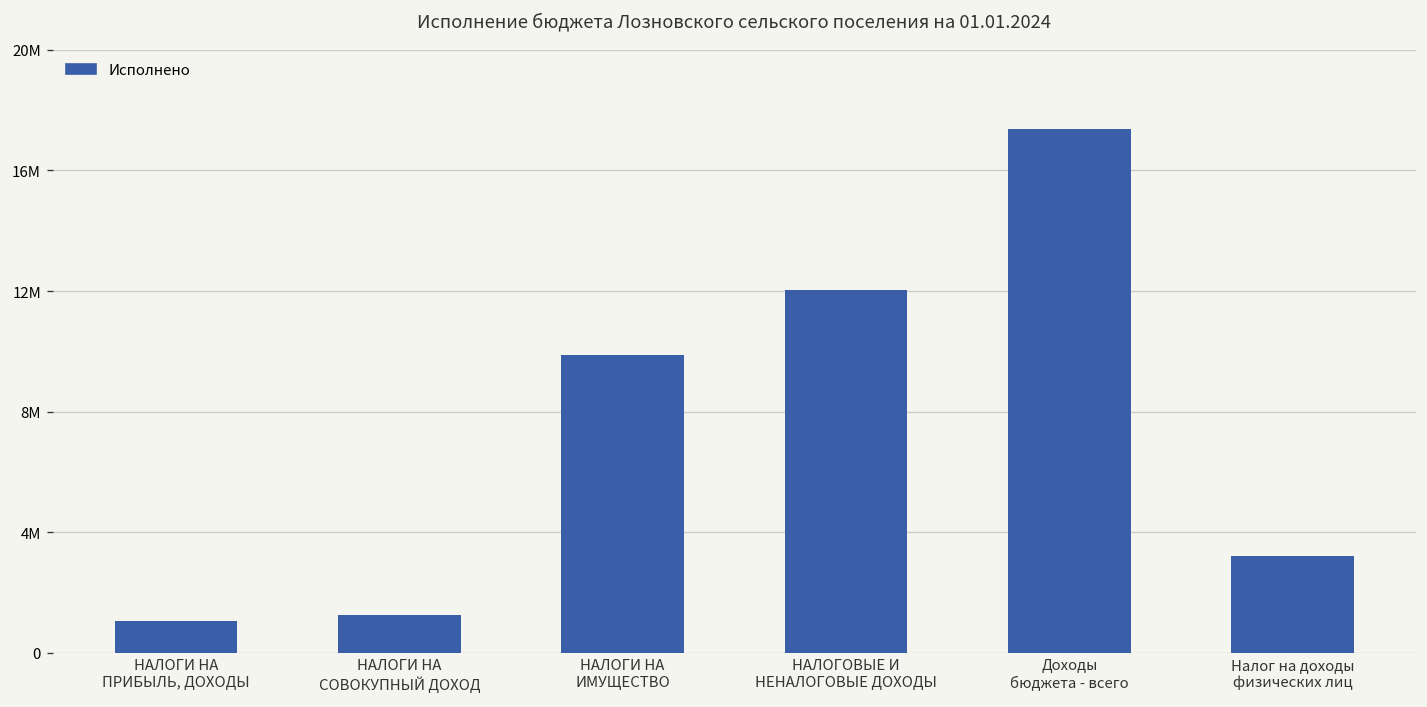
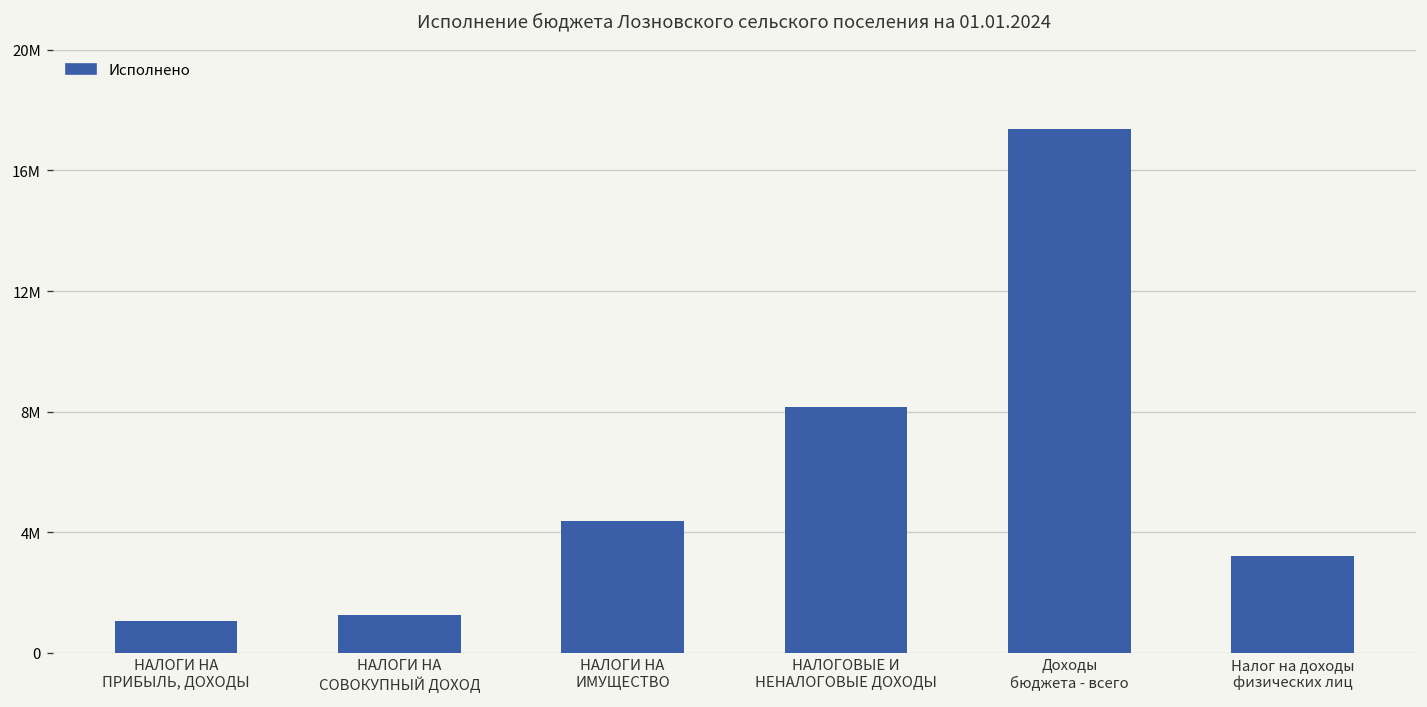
  {
    "НАЛОГИ НА ПРИБЫЛЬ, ДОХОДЫ": 1000000,
    "НАЛОГИ НА СОВОКУПНЫЙ ДОХОД": 1300000,
-   "НАЛОГИ НА ИМУЩЕСТВО": 10000000,
-   "НАЛОГОВЫЕ И НЕНАЛОГОВЫЕ ДОХОДЫ": 12100000,
+   "НАЛОГИ НА ИМУЩЕСТВО": 4400000,
+   "НАЛОГОВЫЕ И НЕНАЛОГОВЫЕ ДОХОДЫ": 8200000,
    "Доходы бюджета - всего": 17500000,
    "Налог на доходы физических лиц": 3200000
  }
